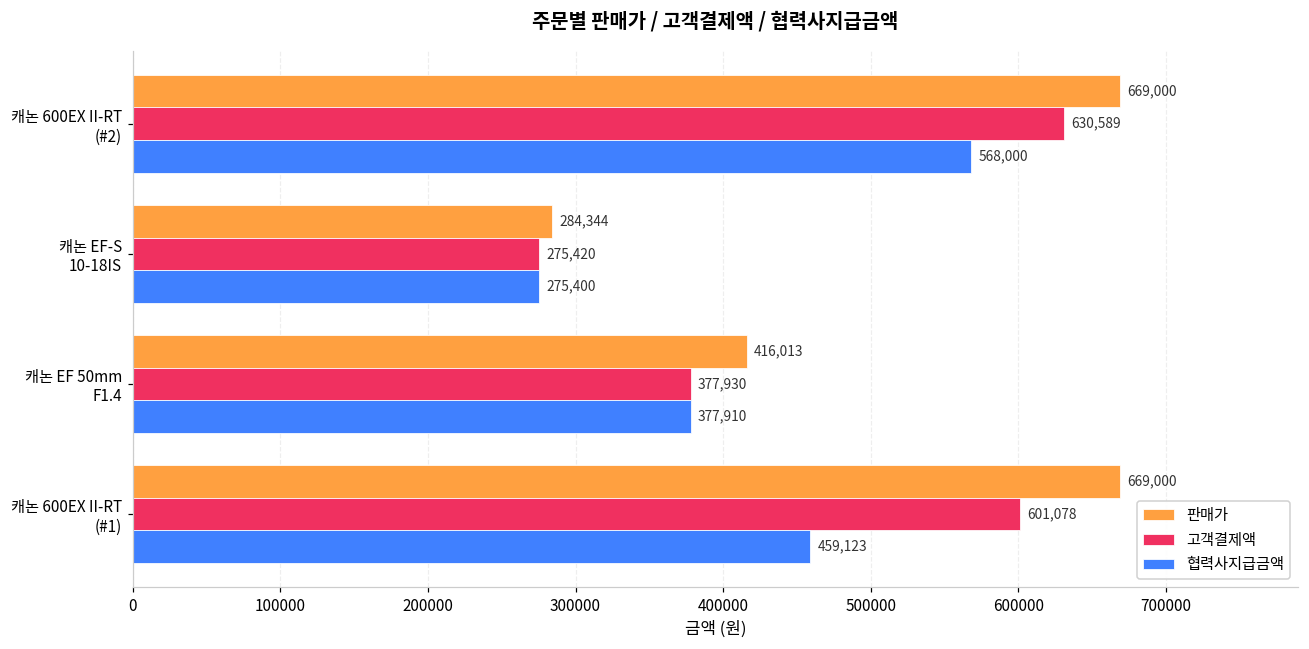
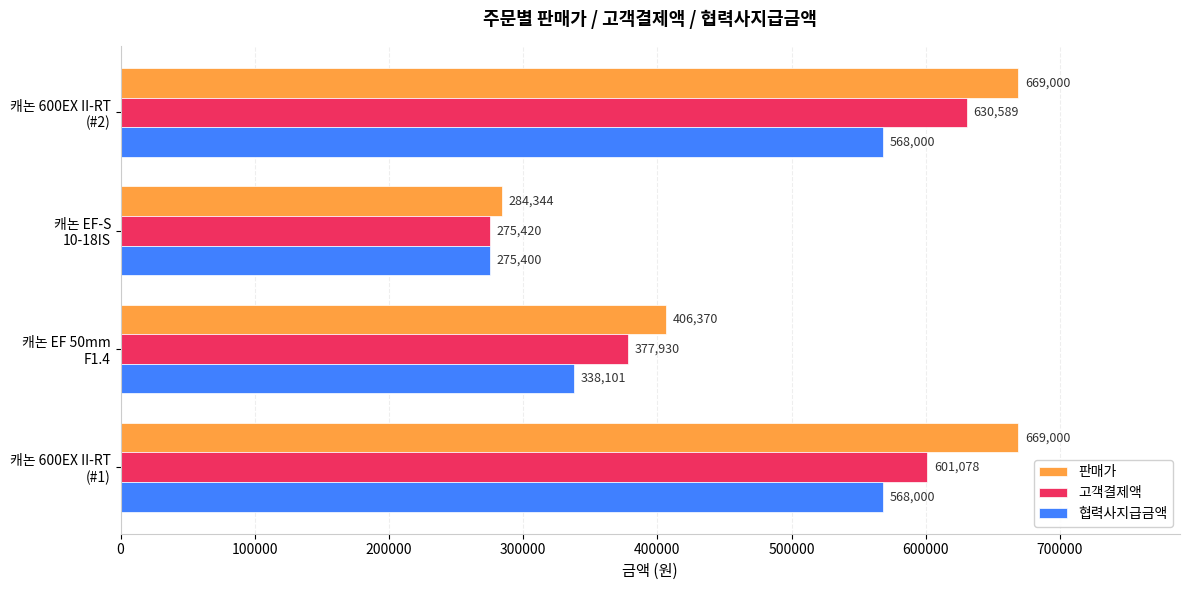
  {
    "판매가": {
      "캐논 600EX II-RT (#2)": "669,000",
      "캐논 EF-S 10-18IS": "284,344",
-     "캐논 EF 50mm F1.4": "416,013",
+     "캐논 EF 50mm F1.4": "406,370",
      "캐논 600EX II-RT (#1)": "669,000"
    },
    "고객결제액": {
      "캐논 600EX II-RT (#2)": "630,589",
      "캐논 EF-S 10-18IS": "275,420",
      "캐논 EF 50mm F1.4": "377,930",
      "캐논 600EX II-RT (#1)": "601,078"
    },
    "협력사지급금액": {
      "캐논 600EX II-RT (#2)": "568,000",
      "캐논 EF-S 10-18IS": "275,400",
-     "캐논 EF 50mm F1.4": "377,910",
-     "캐논 600EX II-RT (#1)": "459,123"
+     "캐논 EF 50mm F1.4": "338,101",
+     "캐논 600EX II-RT (#1)": "568,000"
    }
  }
